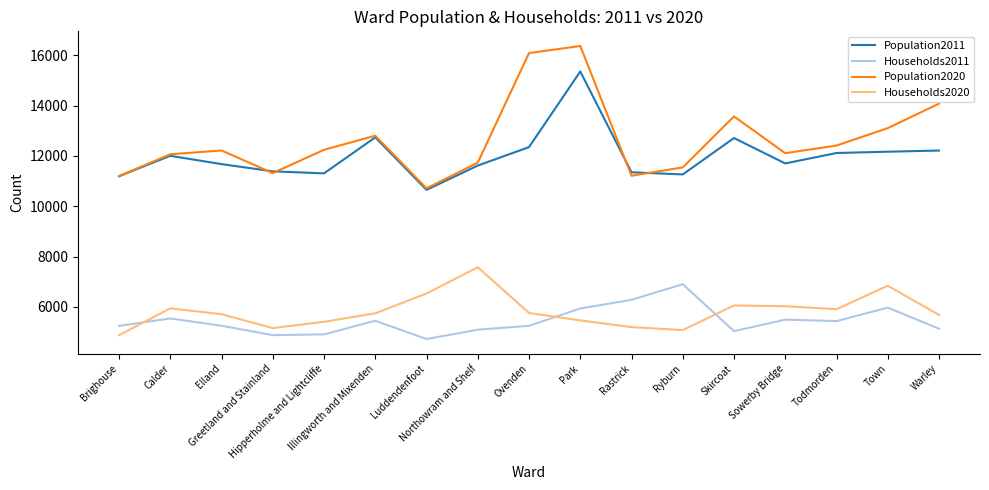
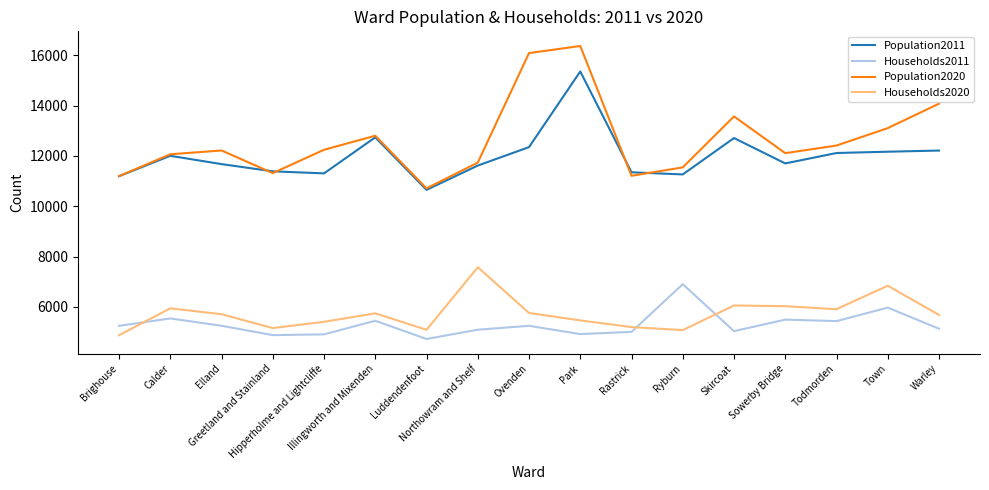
  {
    "Population2011": {
      "Elland": 11700,
      "Hipperholme and Lightcliffe": 11300,
      "Northowram and Shelf": 11600,
      "Ovenden": 12400,
      "Park": 15400,
      "Rastrick": 11400,
      "Ryburn": 11300,
      "Skircoat": 12700,
      "Sowerby Bridge": 11700,
      "Todmorden": 12100,
      "Town": 12200,
      "Warley": 12200
    },
    "Households2011": {
      "Brighouse": 5200,
      "Calder": 5500,
      "Elland": 5300,
      "Greetland and Stainland": 4900,
      "Hipperholme and Lightcliffe": 4900,
      "Illingworth and Mixenden": 5500,
      "Luddendenfoot": 4700,
      "Northowram and Shelf": 5100,
      "Ovenden": 5200,
-     "Park": 5900,
-     "Rastrick": 6300,
+     "Park": 4900,
+     "Rastrick": 5000,
      "Ryburn": 6900,
      "Skircoat": 5000,
      "Sowerby Bridge": 5500,
      "Todmorden": 5400,
      "Town": 6000,
      "Warley": 5100
    },
    "Population2020": {
      "Elland": 12200,
      "Hipperholme and Lightcliffe": 12200,
      "Northowram and Shelf": 11700,
      "Ovenden": 16100,
      "Park": 16400,
      "Rastrick": 11200,
      "Ryburn": 11500,
      "Skircoat": 13600,
      "Sowerby Bridge": 12100,
      "Todmorden": 12400,
      "Town": 13100,
      "Warley": 14100
    },
    "Households2020": {
      "Brighouse": 4900,
      "Calder": 5900,
      "Elland": 5700,
      "Greetland and Stainland": 5200,
      "Hipperholme and Lightcliffe": 5400,
      "Illingworth and Mixenden": 5700,
-     "Luddendenfoot": 6500,
+     "Luddendenfoot": 5100,
      "Northowram and Shelf": 7600,
      "Ovenden": 5800,
      "Park": 5500,
      "Rastrick": 5200,
      "Ryburn": 5100,
      "Skircoat": 6100,
      "Sowerby Bridge": 6000,
      "Todmorden": 5900,
      "Town": 6800,
      "Warley": 5700
    }
  }
